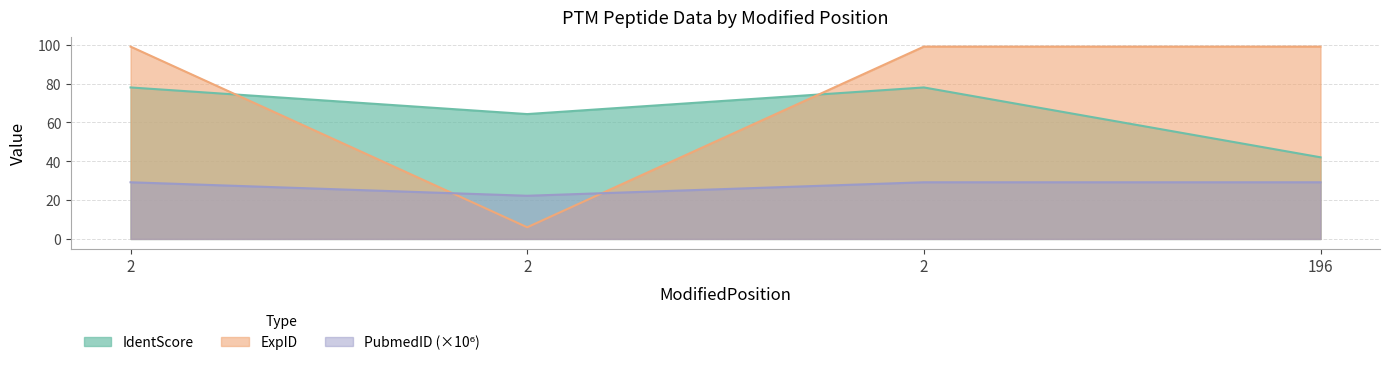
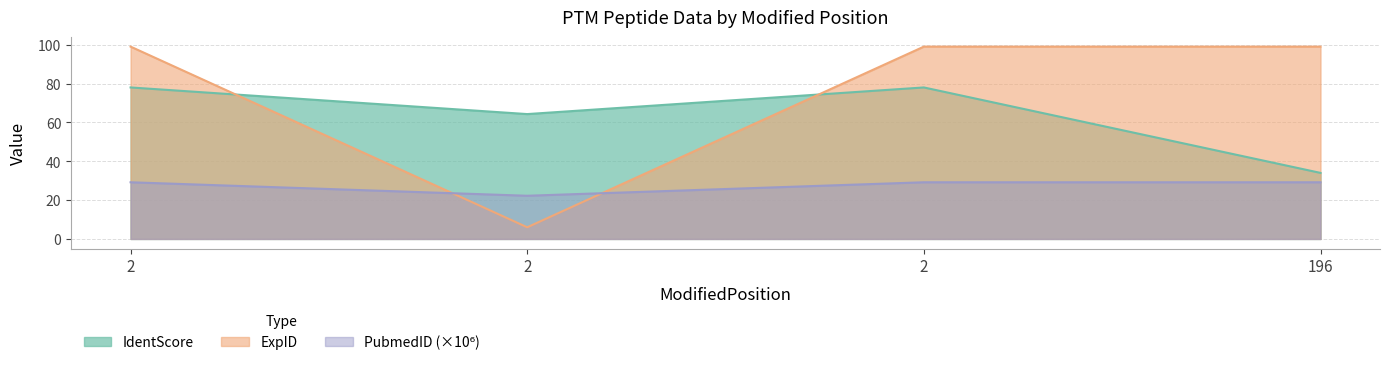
  {
    "IdentScore": {
-     "196": 42
+     "196": 34
    },
    "ExpID": {
      "196": 99
    },
    "PubmedID (×10⁶)": {
      "196": 29
    }
  }
